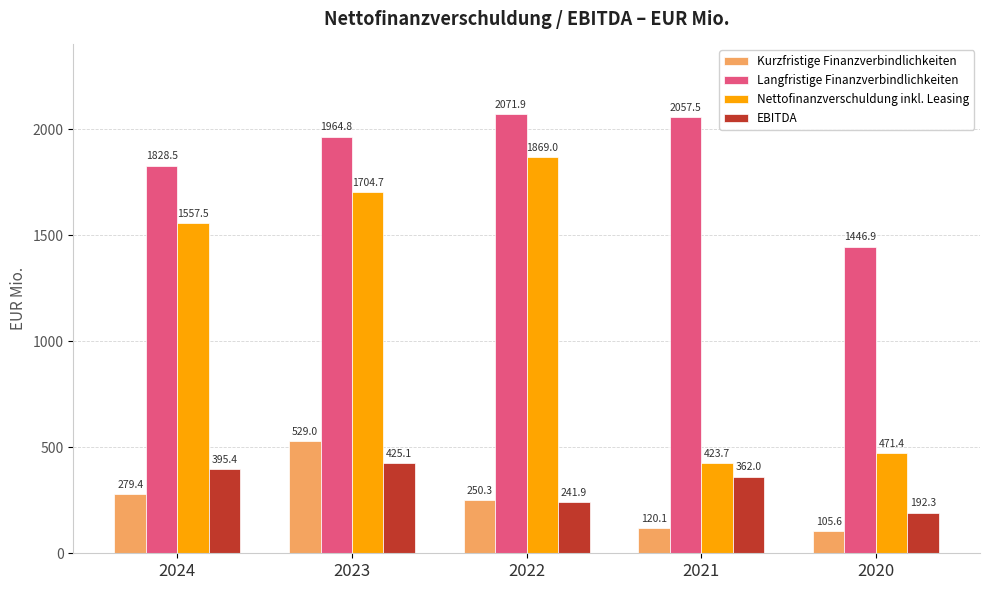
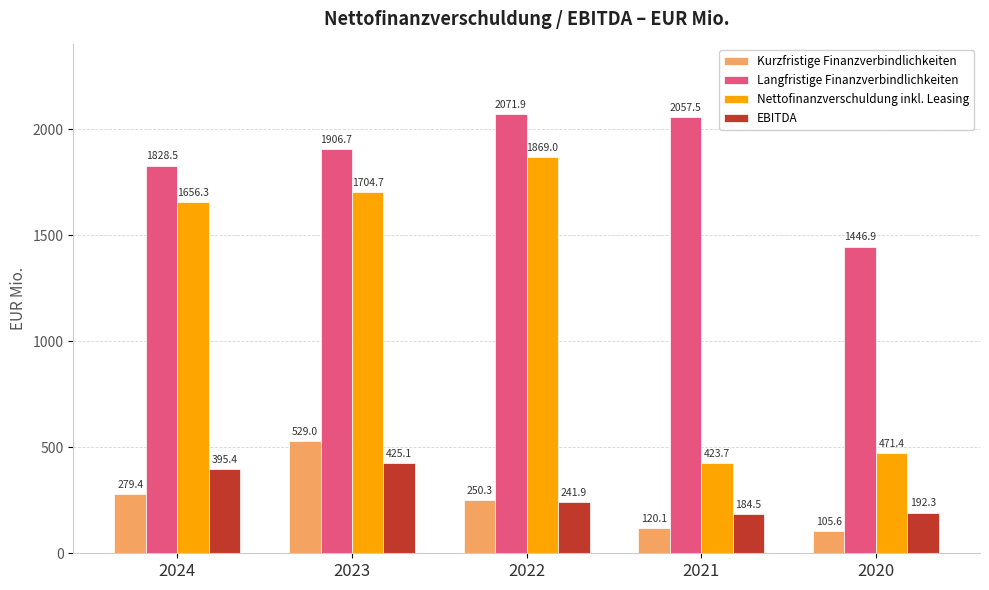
  {
    "Kurzfristige Finanzverbindlichkeiten": {
      "2024": 279.4,
      "2023": 529.0,
      "2022": 250.3,
      "2021": 120.1,
      "2020": 105.6
    },
    "Langfristige Finanzverbindlichkeiten": {
      "2024": 1828.5,
-     "2023": 1964.8,
+     "2023": 1906.7,
      "2022": 2071.9,
      "2021": 2057.5,
      "2020": 1446.9
    },
    "Nettofinanzverschuldung inkl. Leasing": {
-     "2024": 1557.5,
+     "2024": 1656.3,
      "2023": 1704.7,
      "2022": 1869.0,
      "2021": 423.7,
      "2020": 471.4
    },
    "EBITDA": {
      "2024": 395.4,
      "2023": 425.1,
      "2022": 241.9,
-     "2021": 362.0,
+     "2021": 184.5,
      "2020": 192.3
    }
  }
